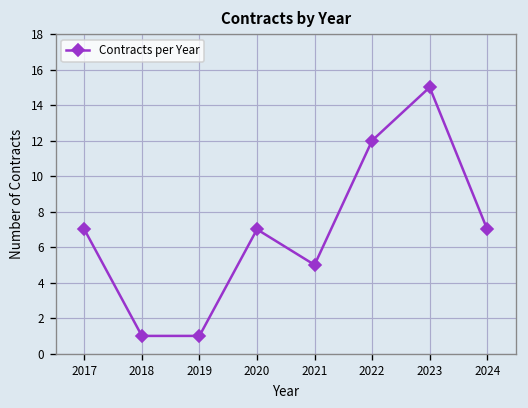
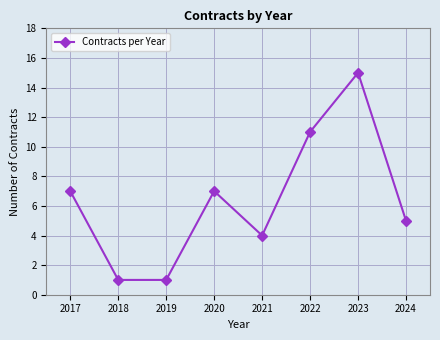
  {
    "2017": 7,
    "2018": 1,
    "2019": 1,
    "2020": 7,
-   "2021": 5,
-   "2022": 12,
+   "2021": 4,
+   "2022": 11,
    "2023": 15,
-   "2024": 7
+   "2024": 5
  }
